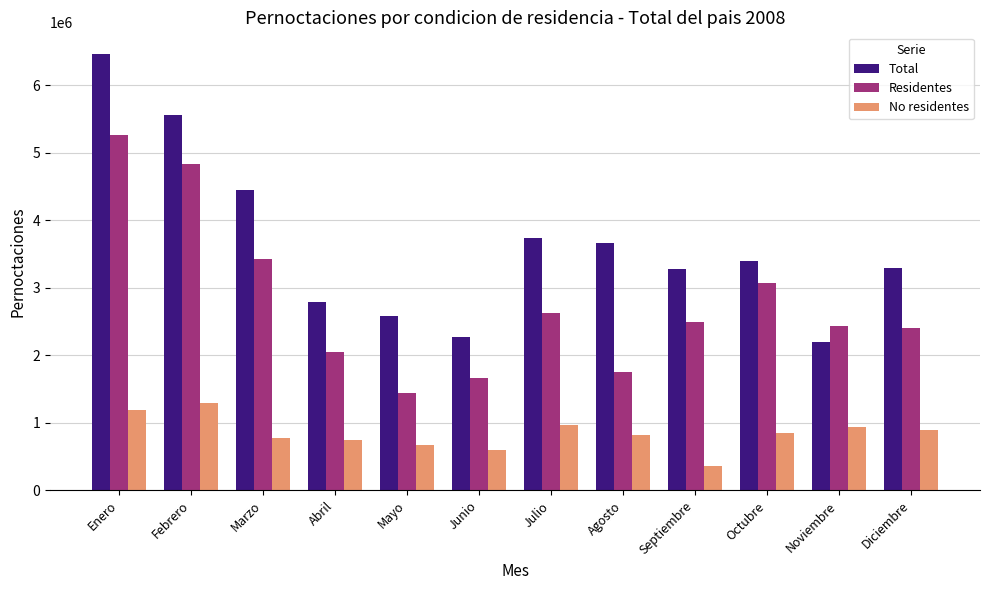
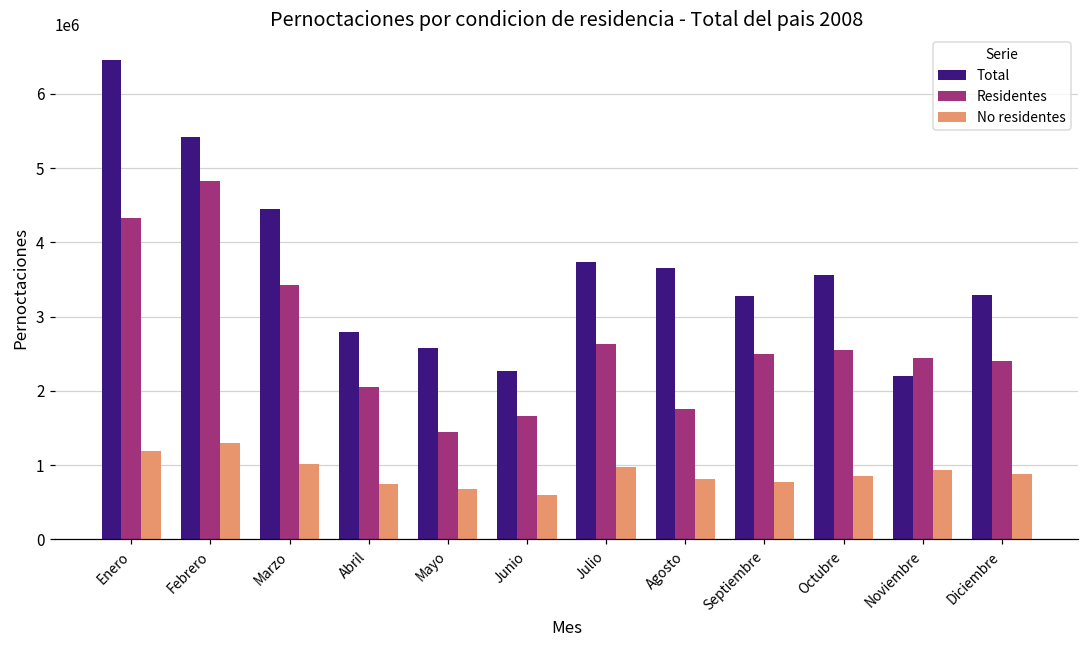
  {
    "Total": {
      "Enero": 6500000,
-     "Febrero": 5600000,
+     "Febrero": 5400000,
      "Marzo": 4400000,
      "Abril": 2800000,
      "Mayo": 2600000,
      "Junio": 2300000,
      "Julio": 3700000,
      "Agosto": 3700000,
      "Septiembre": 3300000,
-     "Octubre": 3400000,
+     "Octubre": 3600000,
      "Noviembre": 2200000,
      "Diciembre": 3300000
    },
    "Residentes": {
-     "Enero": 5300000,
+     "Enero": 4300000,
      "Febrero": 4800000,
      "Marzo": 3400000,
      "Abril": 2000000,
      "Mayo": 1400000,
      "Junio": 1700000,
      "Julio": 2600000,
      "Agosto": 1800000,
      "Septiembre": 2500000,
-     "Octubre": 3100000,
+     "Octubre": 2600000,
      "Noviembre": 2400000,
      "Diciembre": 2400000
    },
    "No residentes": {
      "Enero": 1200000,
      "Febrero": 1300000,
-     "Marzo": 800000,
+     "Marzo": 1000000,
      "Abril": 700000,
      "Mayo": 700000,
      "Junio": 600000,
      "Julio": 1000000,
      "Agosto": 800000,
-     "Septiembre": 400000,
+     "Septiembre": 800000,
      "Octubre": 900000,
      "Noviembre": 900000,
      "Diciembre": 900000
    }
  }
